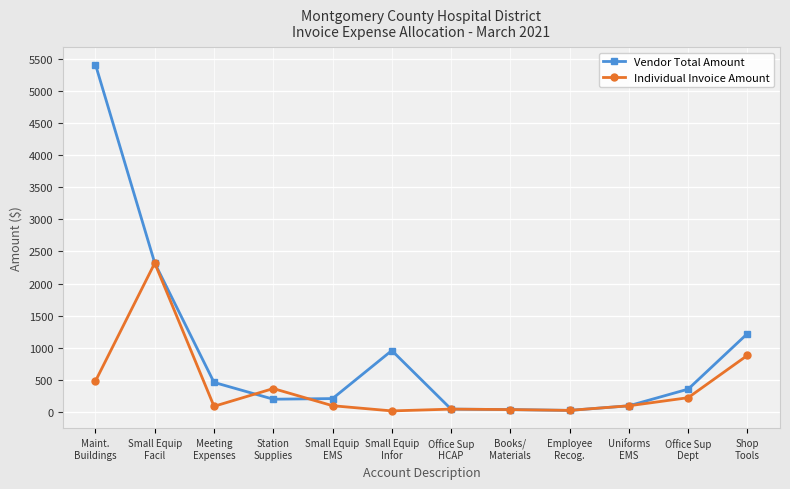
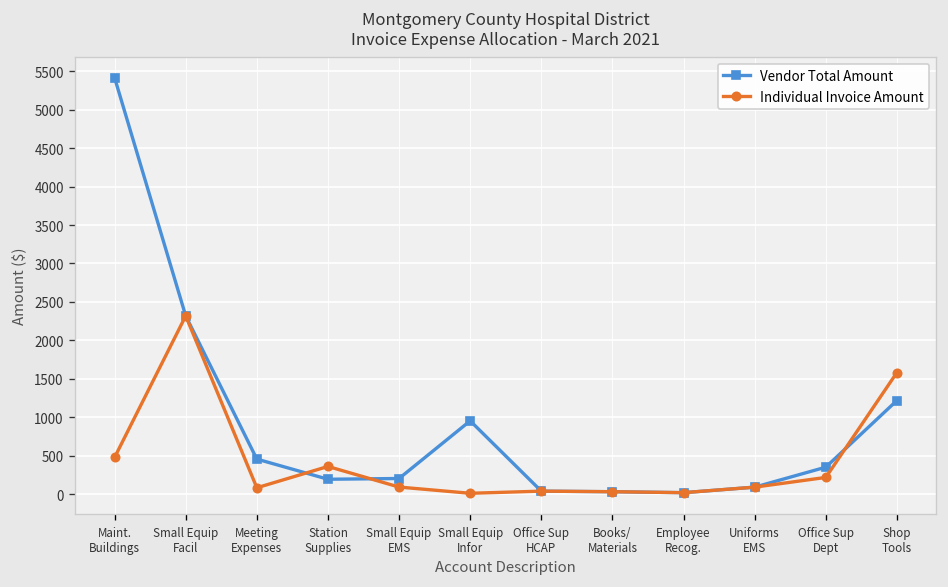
  {
    "Vendor Total Amount": {
      "Maint. Buildings": 5400,
      "Meeting Expenses": 500,
      "Station Supplies": 200,
      "Small Equip EMS": 200,
      "Small Equip Infor": 1000,
      "Office Sup Dept": 400,
      "Shop Tools": 1200
    },
    "Individual Invoice Amount": {
      "Maint. Buildings": 500,
      "Meeting Expenses": 100,
      "Station Supplies": 400,
      "Small Equip EMS": 100,
      "Small Equip Infor": 0,
      "Office Sup Dept": 200,
-     "Shop Tools": 900
+     "Shop Tools": 1600
    }
  }
